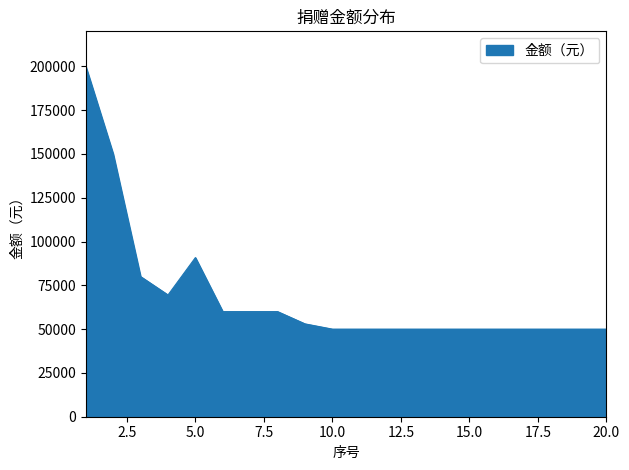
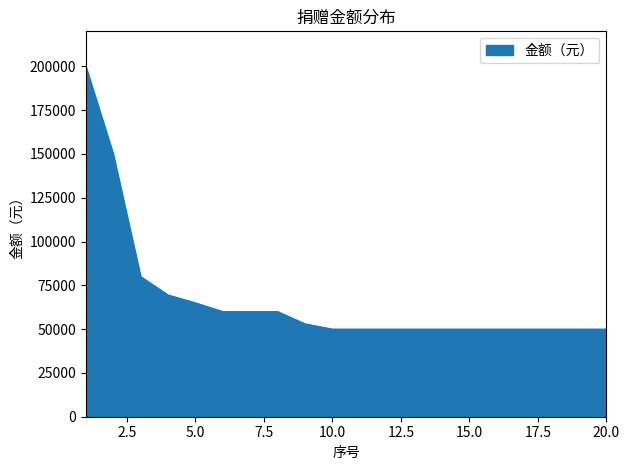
  {
-   "5.0": 91000,
+   "5.0": 65000,
    "10.0": 50000,
    "15.0": 50000,
    "20.0": 50000
  }
